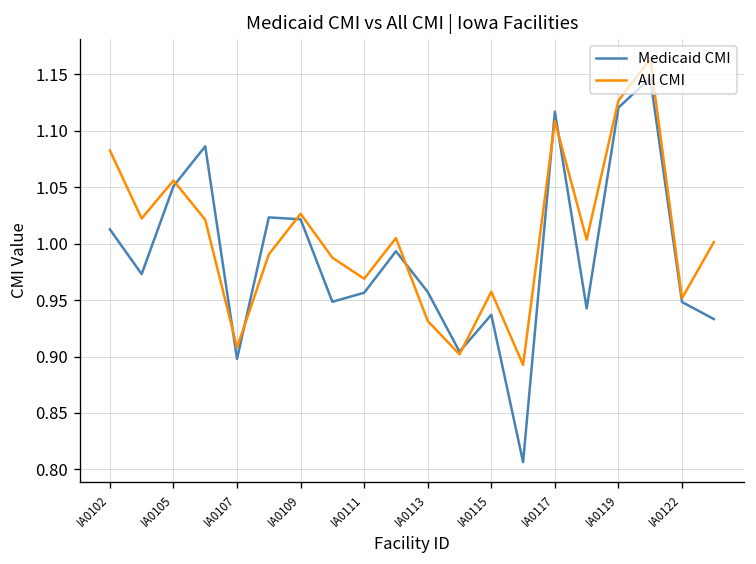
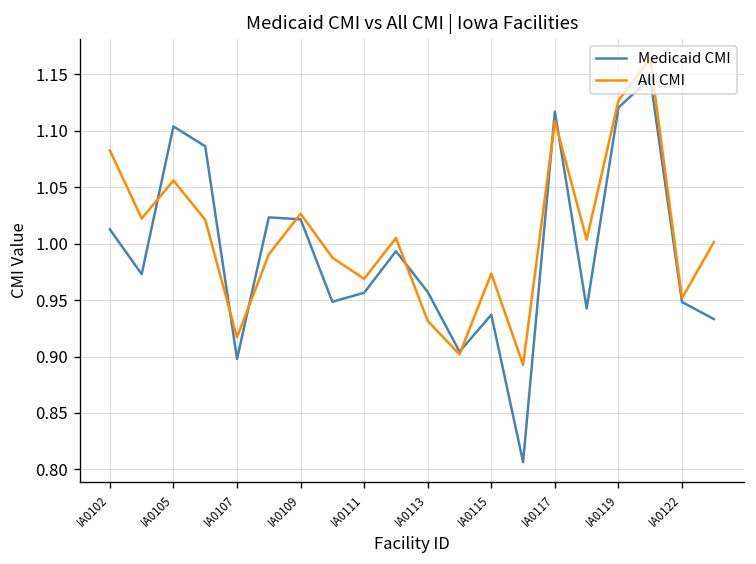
  {
    "Medicaid CMI": {
      "IA0102": 1.01,
-     "IA0105": 1.05,
+     "IA0105": 1.10,
      "IA0107": 0.90,
      "IA0109": 1.02,
      "IA0111": 0.96,
      "IA0113": 0.96,
      "IA0115": 0.94,
      "IA0117": 1.12,
      "IA0119": 1.12,
      "IA0122": 0.95
    },
    "All CMI": {
      "IA0102": 1.08,
      "IA0105": 1.06,
-     "IA0107": 0.91,
+     "IA0107": 0.92,
      "IA0109": 1.03,
      "IA0111": 0.97,
      "IA0113": 0.93,
-     "IA0115": 0.96,
+     "IA0115": 0.97,
      "IA0117": 1.11,
      "IA0119": 1.13,
      "IA0122": 0.95
    }
  }
